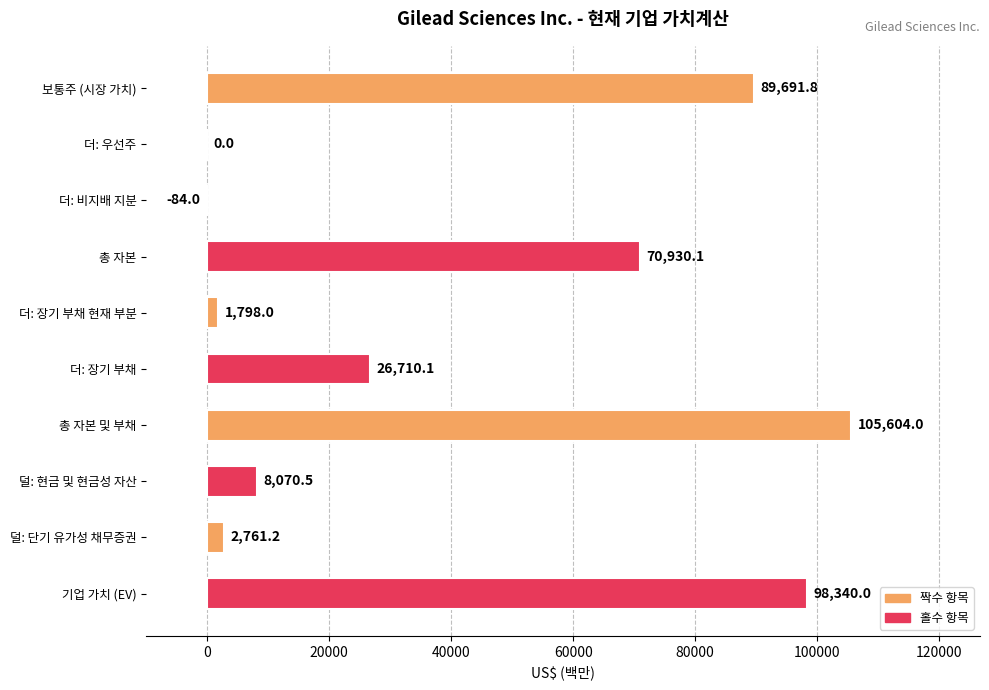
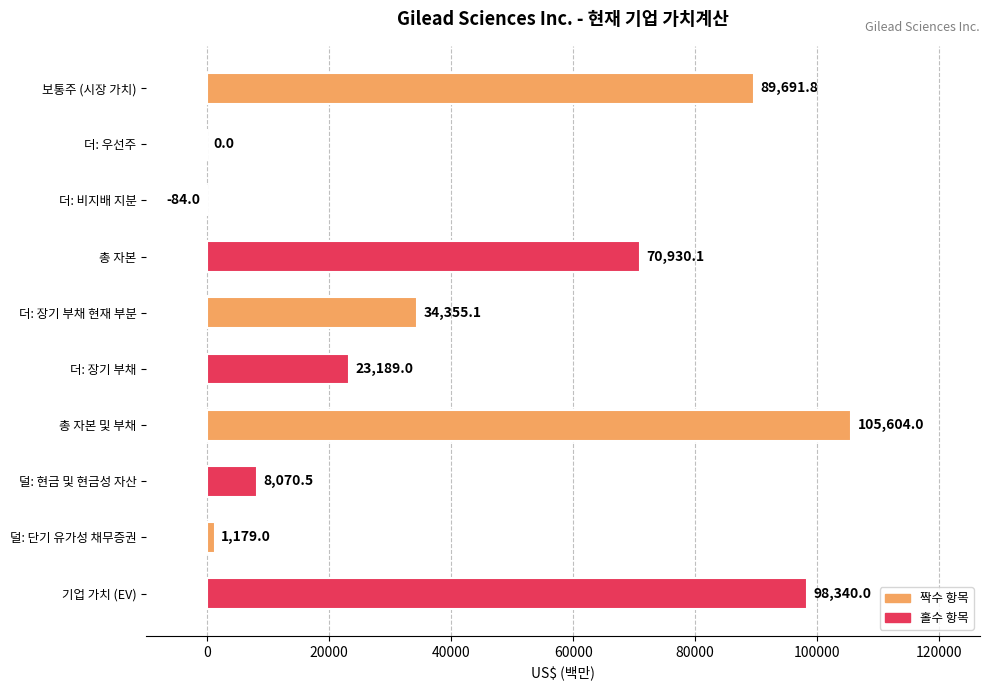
  {
    "보통주 (시장 가치)": "89,691.8",
    "더: 우선주": "0.0",
    "더: 비지배 지분": "-84.0",
    "총 자본": "70,930.1",
-   "더: 장기 부채 현재 부분": "1,798.0",
-   "더: 장기 부채": "26,710.1",
+   "더: 장기 부채 현재 부분": "34,355.1",
+   "더: 장기 부채": "23,189.0",
    "총 자본 및 부채": "105,604.0",
    "덜: 현금 및 현금성 자산": "8,070.5",
-   "덜: 단기 유가성 채무증권": "2,761.2",
+   "덜: 단기 유가성 채무증권": "1,179.0",
    "기업 가치 (EV)": "98,340.0"
  }
